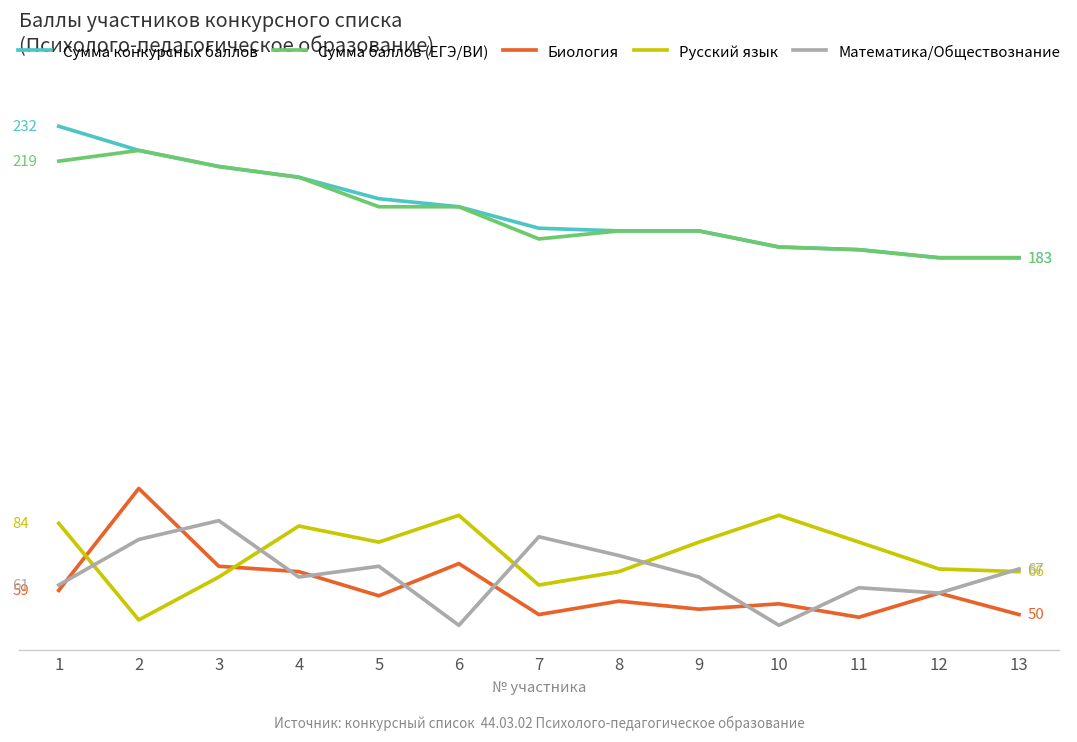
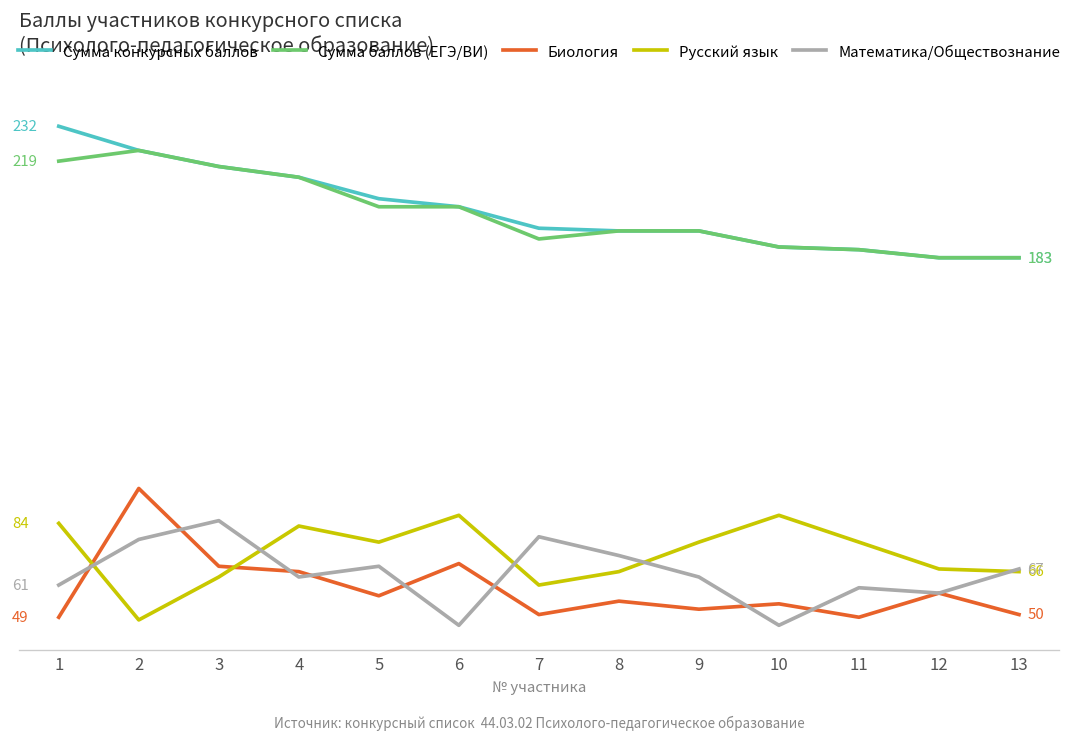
  {
    "Сумма конкурсных баллов": {
      "1": 232
    },
    "Сумма баллов (ЕГЭ/ВИ)": {
      "1": 219
    },
    "Биология": {
-     "1": 59,
+     "1": 49,
      "13": 50
    },
    "Русский язык": {
      "1": 84
    }
  }
